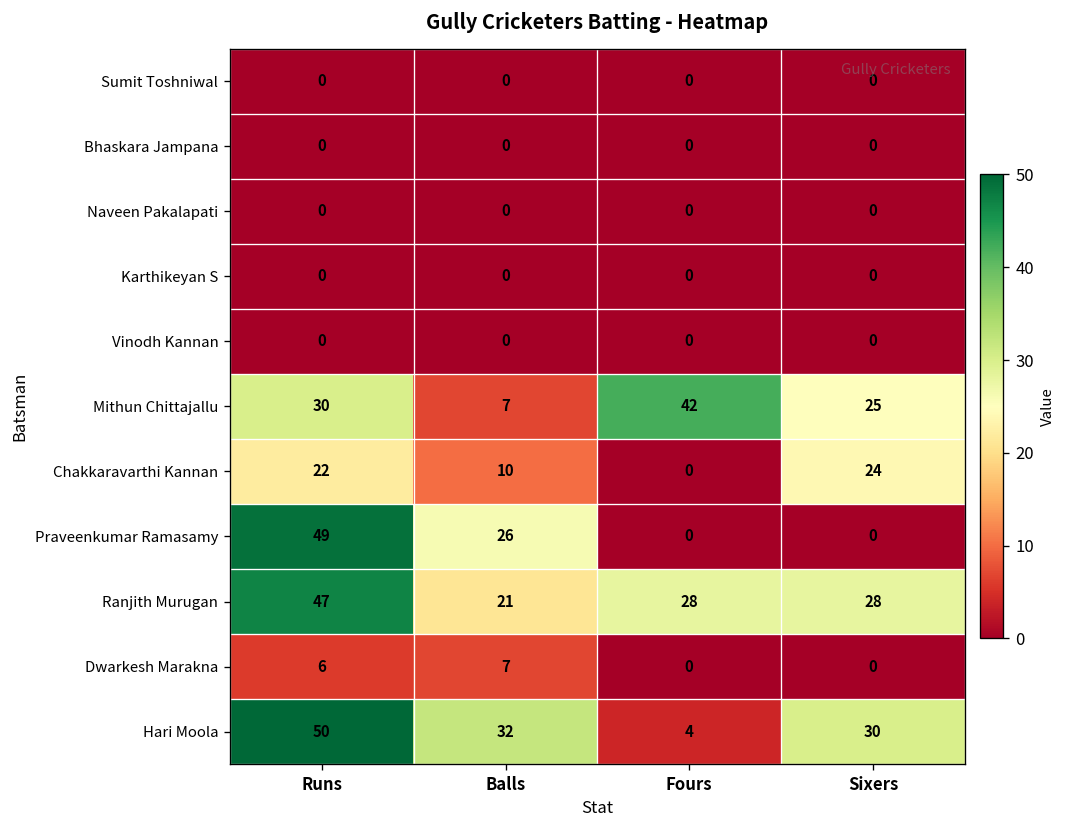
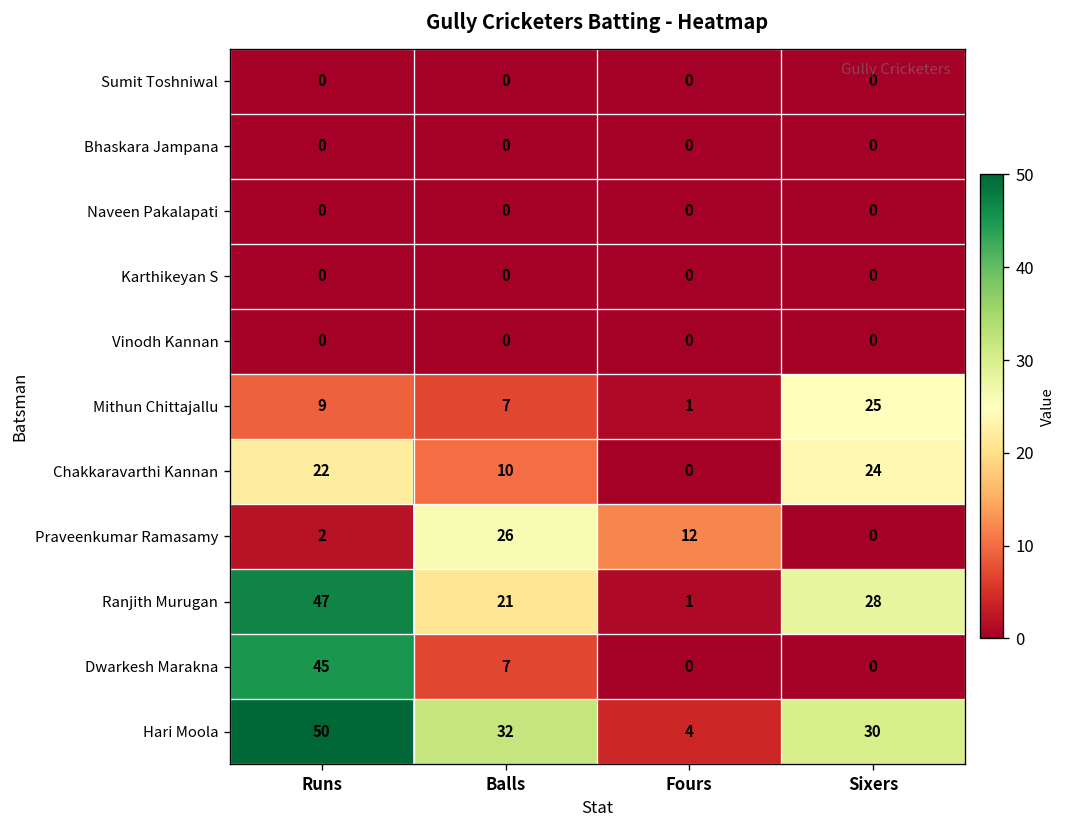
  {
    "Sumit Toshniwal": {
      "Runs": 0,
      "Balls": 0,
      "Fours": 0
    },
    "Bhaskara Jampana": {
      "Runs": 0,
      "Balls": 0,
      "Fours": 0,
      "Sixers": 0
    },
    "Naveen Pakalapati": {
      "Runs": 0,
      "Balls": 0,
      "Fours": 0,
      "Sixers": 0
    },
    "Karthikeyan S": {
      "Runs": 0,
      "Balls": 0,
      "Fours": 0,
      "Sixers": 0
    },
    "Vinodh Kannan": {
      "Runs": 0,
      "Balls": 0,
      "Fours": 0,
      "Sixers": 0
    },
    "Mithun Chittajallu": {
-     "Runs": 30,
+     "Runs": 9,
      "Balls": 7,
-     "Fours": 42,
+     "Fours": 1,
      "Sixers": 25
    },
    "Chakkaravarthi Kannan": {
      "Runs": 22,
      "Balls": 10,
      "Fours": 0,
      "Sixers": 24
    },
    "Praveenkumar Ramasamy": {
-     "Runs": 49,
+     "Runs": 2,
      "Balls": 26,
-     "Fours": 0,
+     "Fours": 12,
      "Sixers": 0
    },
    "Ranjith Murugan": {
      "Runs": 47,
      "Balls": 21,
-     "Fours": 28,
+     "Fours": 1,
      "Sixers": 28
    },
    "Dwarkesh Marakna": {
-     "Runs": 6,
+     "Runs": 45,
      "Balls": 7,
      "Fours": 0,
      "Sixers": 0
    },
    "Hari Moola": {
      "Runs": 50,
      "Balls": 32,
      "Fours": 4,
      "Sixers": 30
    }
  }
